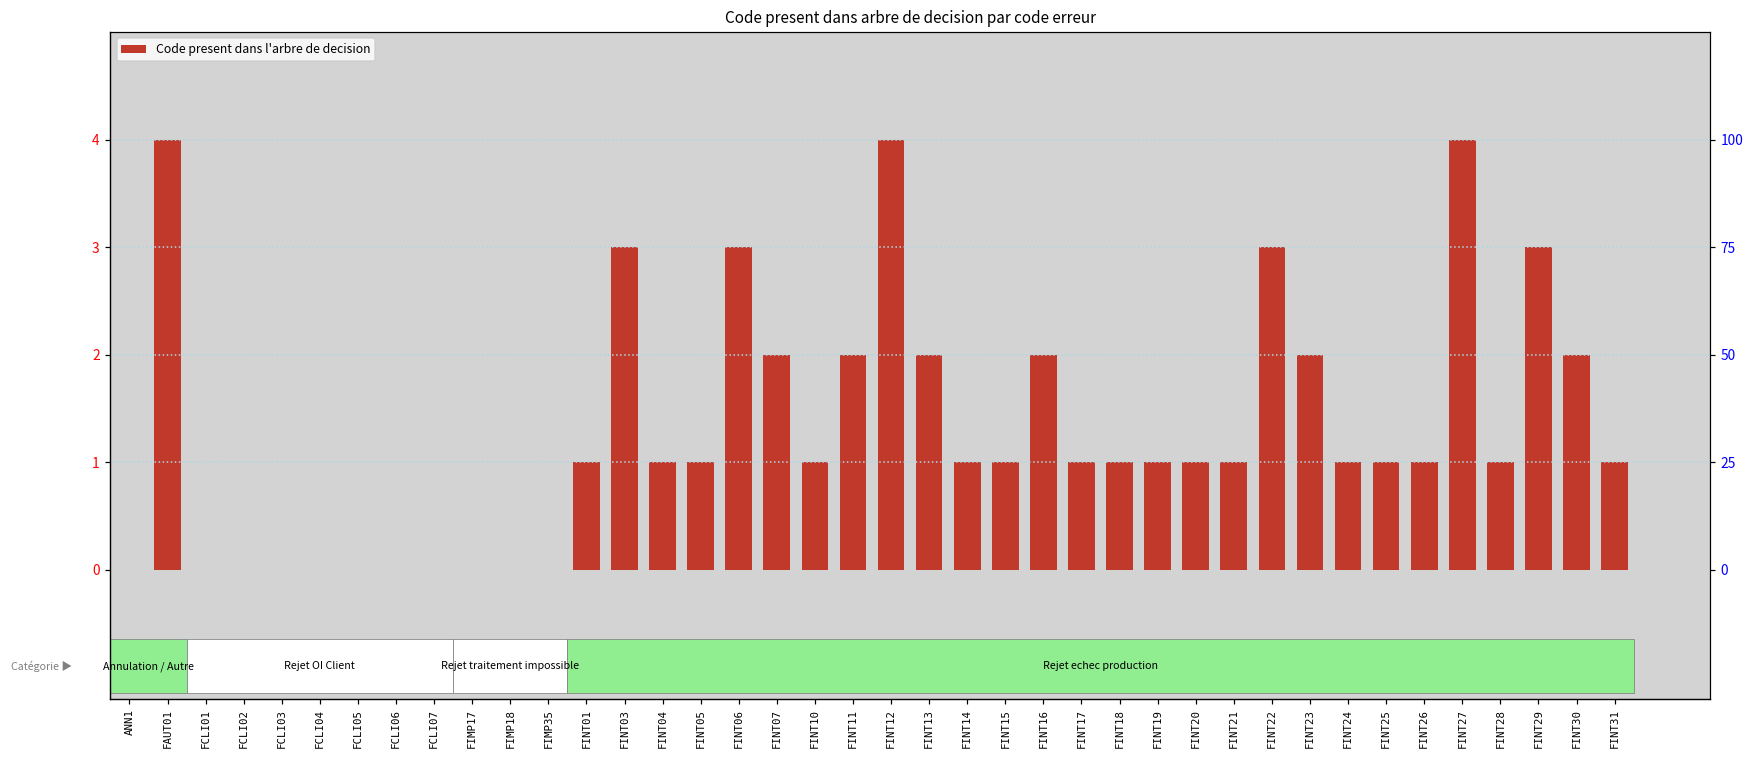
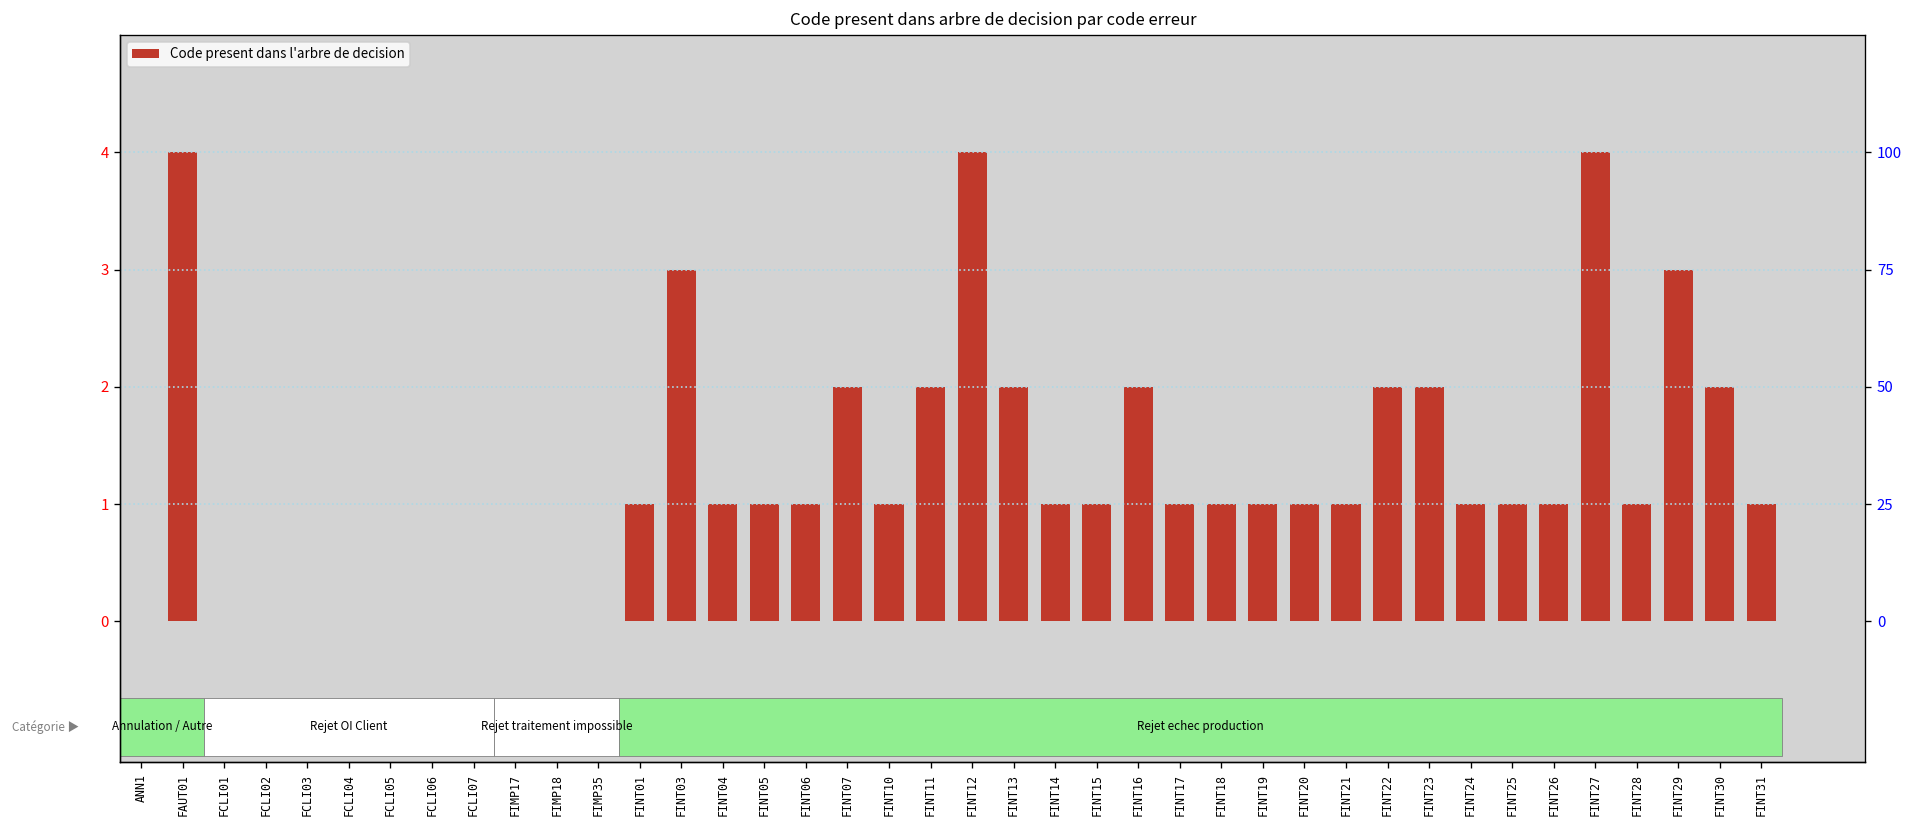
  {
    "Code present dans l'arbre de decision": {
      "ANN1": 0,
      "FAUT01": 4,
      "FCLI01": 0,
      "FCLI02": 0,
      "FCLI03": 0,
      "FCLI04": 0,
      "FCLI05": 0,
      "FCLI06": 0,
      "FCLI07": 0,
      "FIMP17": 0,
      "FIMP18": 0,
      "FIMP35": 0,
      "FINT01": 1,
      "FINT03": 3,
      "FINT04": 1,
      "FINT05": 1,
-     "FINT06": 3,
+     "FINT06": 1,
      "FINT07": 2,
      "FINT10": 1,
      "FINT11": 2,
      "FINT12": 4,
      "FINT13": 2,
      "FINT14": 1,
      "FINT15": 1,
      "FINT16": 2,
      "FINT17": 1,
      "FINT18": 1,
      "FINT19": 1,
      "FINT20": 1,
      "FINT21": 1,
-     "FINT22": 3,
+     "FINT22": 2,
      "FINT23": 2,
      "FINT24": 1,
      "FINT25": 1,
      "FINT26": 1,
      "FINT27": 4,
      "FINT28": 1,
      "FINT29": 3,
      "FINT30": 2,
      "FINT31": 1
    }
  }
